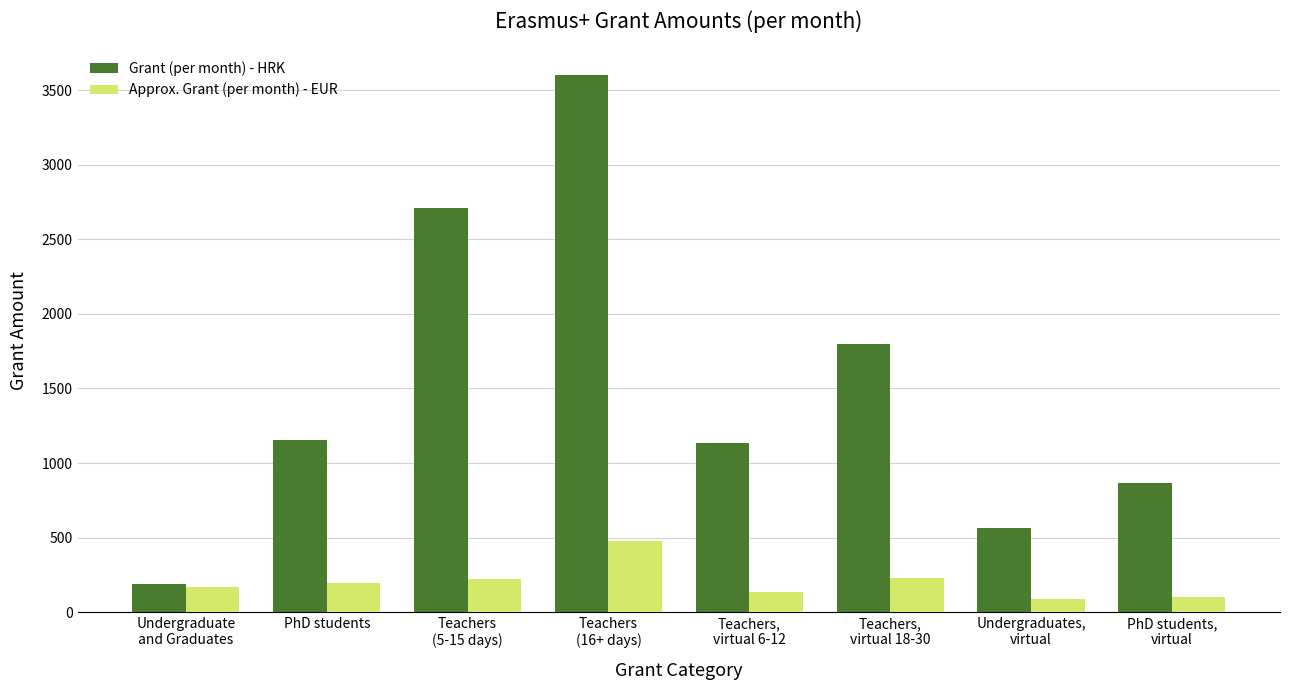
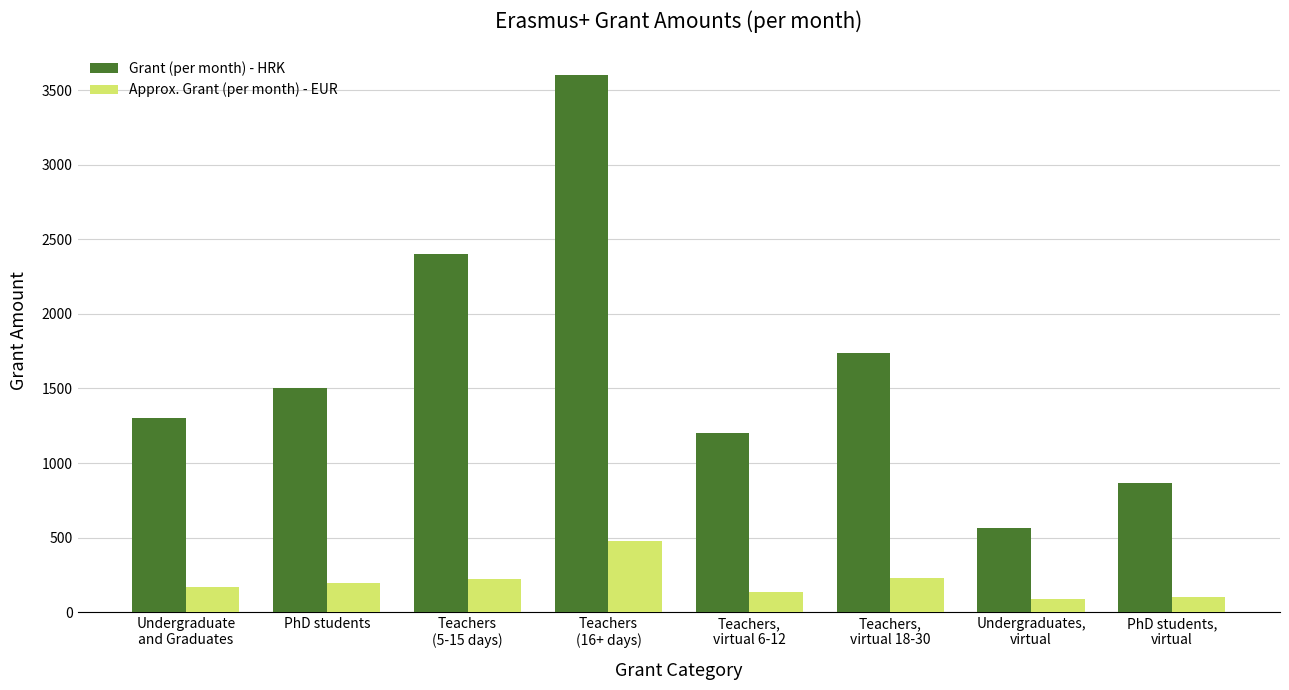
  {
    "Grant (per month) - HRK": {
-     "Undergraduate and Graduates": 190,
-     "PhD students": 1160,
-     "Teachers (5-15 days)": 2710,
+     "Undergraduate and Graduates": 1300,
+     "PhD students": 1500,
+     "Teachers (5-15 days)": 2400,
      "Teachers (16+ days)": 3600,
-     "Teachers, virtual 6-12": 1140,
-     "Teachers, virtual 18-30": 1800,
+     "Teachers, virtual 6-12": 1200,
+     "Teachers, virtual 18-30": 1740,
      "Undergraduates, virtual": 570,
      "PhD students, virtual": 870
    },
    "Approx. Grant (per month) - EUR": {
      "Undergraduate and Graduates": 170,
      "PhD students": 200,
      "Teachers (5-15 days)": 220,
      "Teachers (16+ days)": 480,
      "Teachers, virtual 6-12": 130,
      "Teachers, virtual 18-30": 230,
      "Undergraduates, virtual": 90,
      "PhD students, virtual": 100
    }
  }
